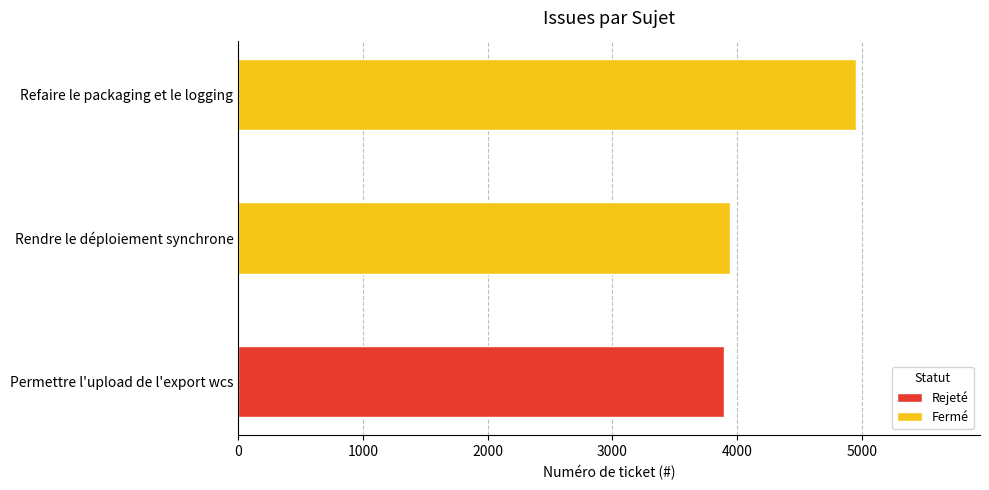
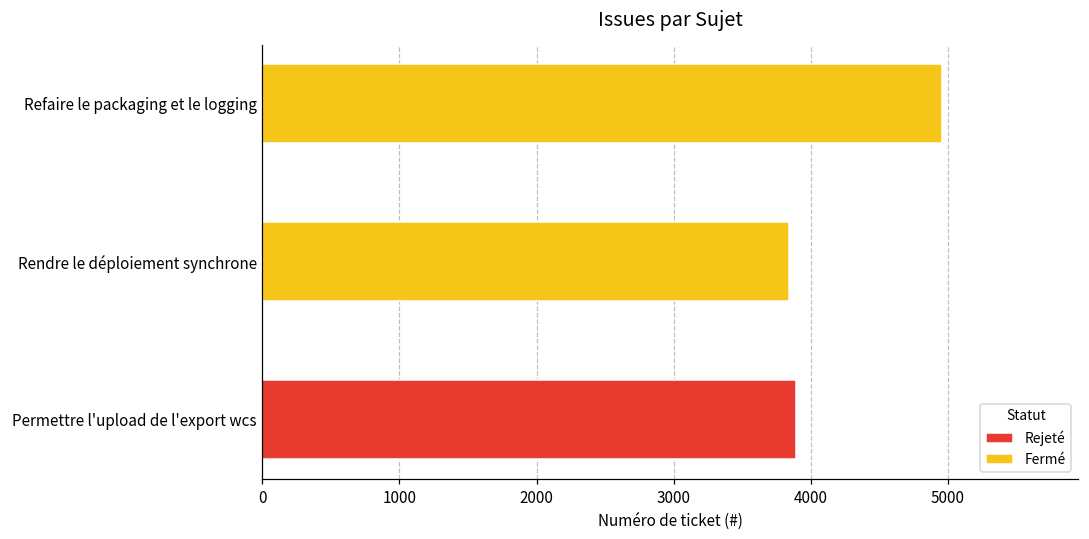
  {
    "Fermé": {
      "Refaire le packaging et le logging": 4960,
-     "Rendre le déploiement synchrone": 3940
+     "Rendre le déploiement synchrone": 3840
    }
  }
